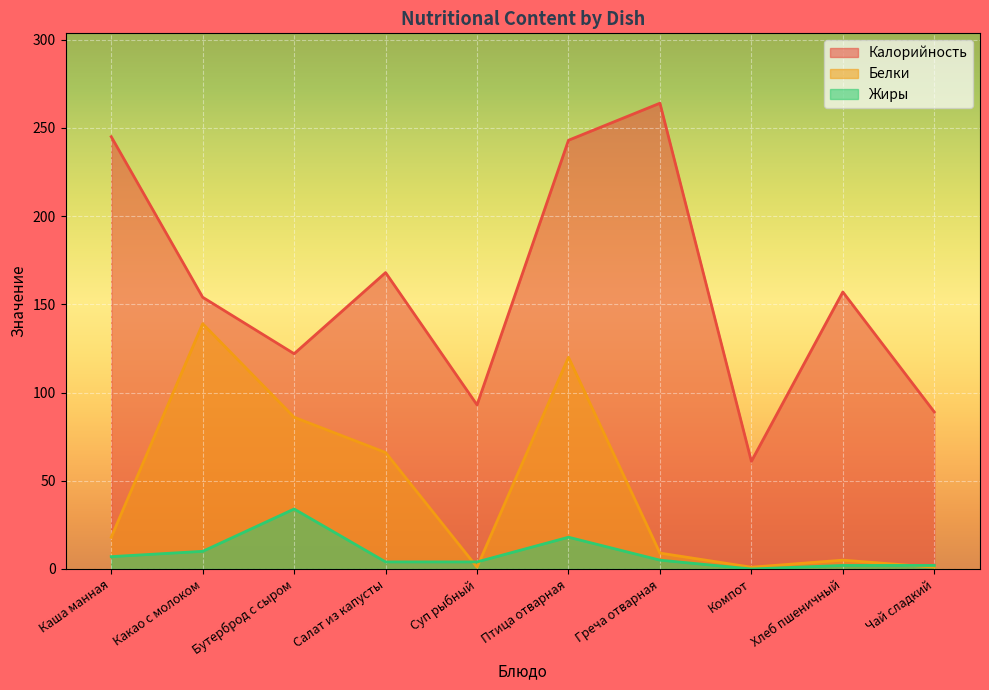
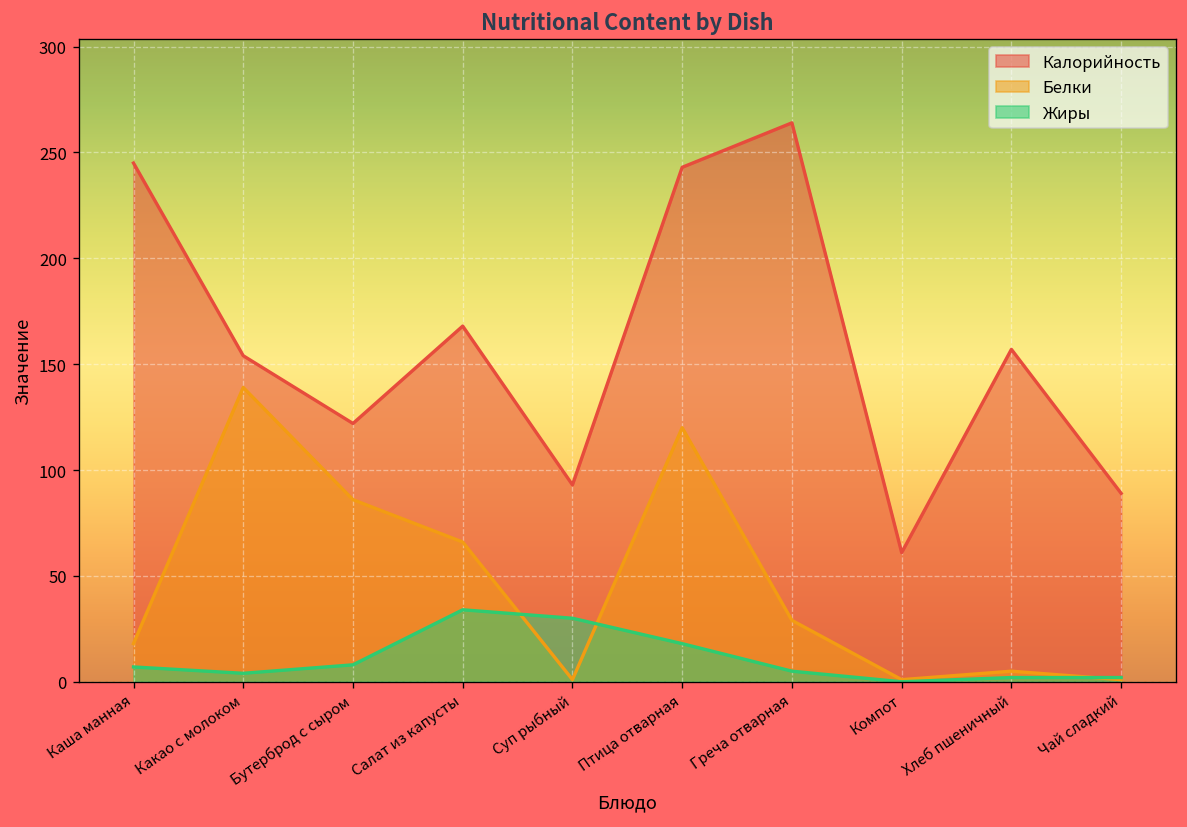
  {
    "Калорийность": {
      "Каша манная": 245,
      "Какао с молоком": 154,
      "Бутерброд с сыром": 122,
      "Салат из капусты": 168,
      "Суп рыбный": 93,
      "Птица отварная": 243,
      "Греча отварная": 264,
      "Компот": 61,
      "Хлеб пшеничный": 157,
      "Чай сладкий": 89
    },
    "Белки": {
      "Каша манная": 18,
      "Какао с молоком": 139,
      "Бутерброд с сыром": 86,
      "Салат из капусты": 66,
      "Суп рыбный": 1,
      "Птица отварная": 120,
-     "Греча отварная": 9,
+     "Греча отварная": 29,
      "Хлеб пшеничный": 5
    },
    "Жиры": {
      "Каша манная": 7,
-     "Какао с молоком": 10,
-     "Бутерброд с сыром": 34,
-     "Салат из капусты": 4,
-     "Суп рыбный": 4,
+     "Какао с молоком": 4,
+     "Бутерброд с сыром": 8,
+     "Салат из капусты": 34,
+     "Суп рыбный": 30,
      "Птица отварная": 18,
      "Греча отварная": 5,
      "Хлеб пшеничный": 2
    }
  }
